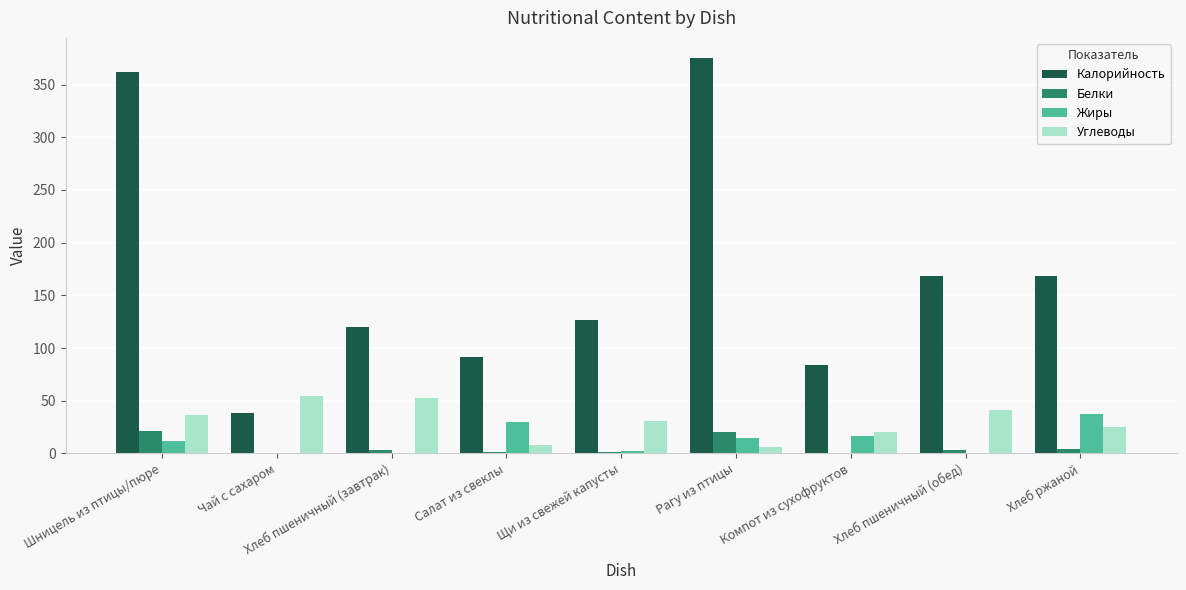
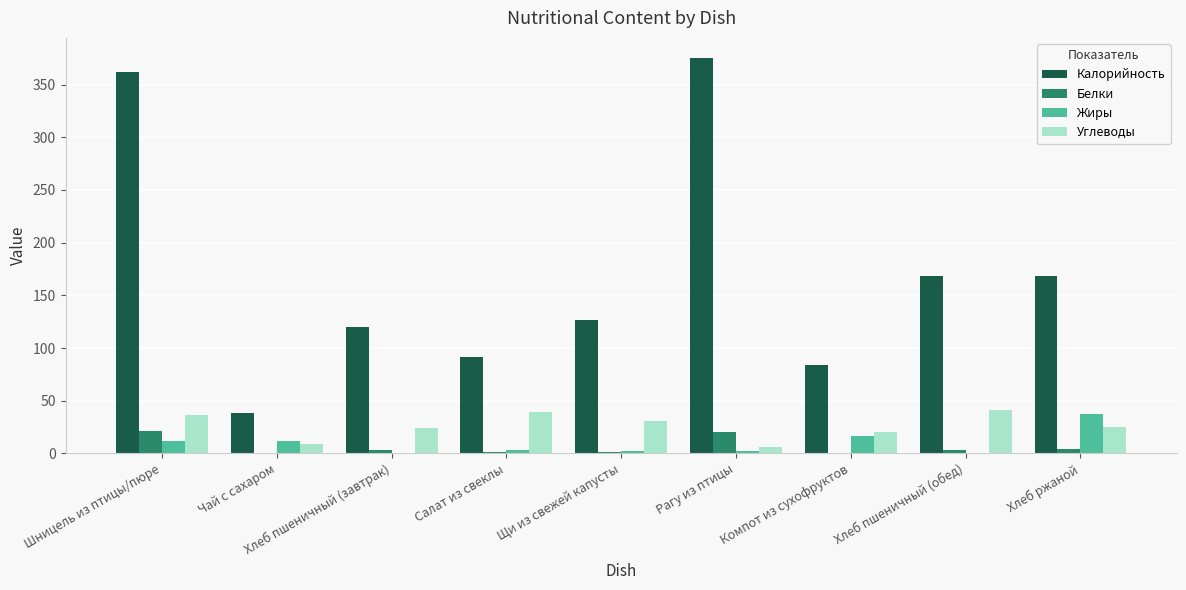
  {
    "Жиры": {
      "Шницель из птицы/пюре": 11,
-     "Чай с сахаром": 0,
-     "Салат из свеклы": 30,
+     "Чай с сахаром": 12,
+     "Салат из свеклы": 4,
      "Щи из свежей капусты": 3,
-     "Рагу из птицы": 15,
+     "Рагу из птицы": 3,
      "Компот из сухофруктов": 16,
      "Хлеб ржаной": 38
    },
    "Углеводы": {
      "Шницель из птицы/пюре": 36,
-     "Чай с сахаром": 55,
-     "Хлеб пшеничный (завтрак)": 53,
-     "Салат из свеклы": 8,
+     "Чай с сахаром": 9,
+     "Хлеб пшеничный (завтрак)": 24,
+     "Салат из свеклы": 39,
      "Щи из свежей капусты": 31,
      "Рагу из птицы": 6,
      "Компот из сухофруктов": 20,
      "Хлеб пшеничный (обед)": 41,
      "Хлеб ржаной": 25
    }
  }
